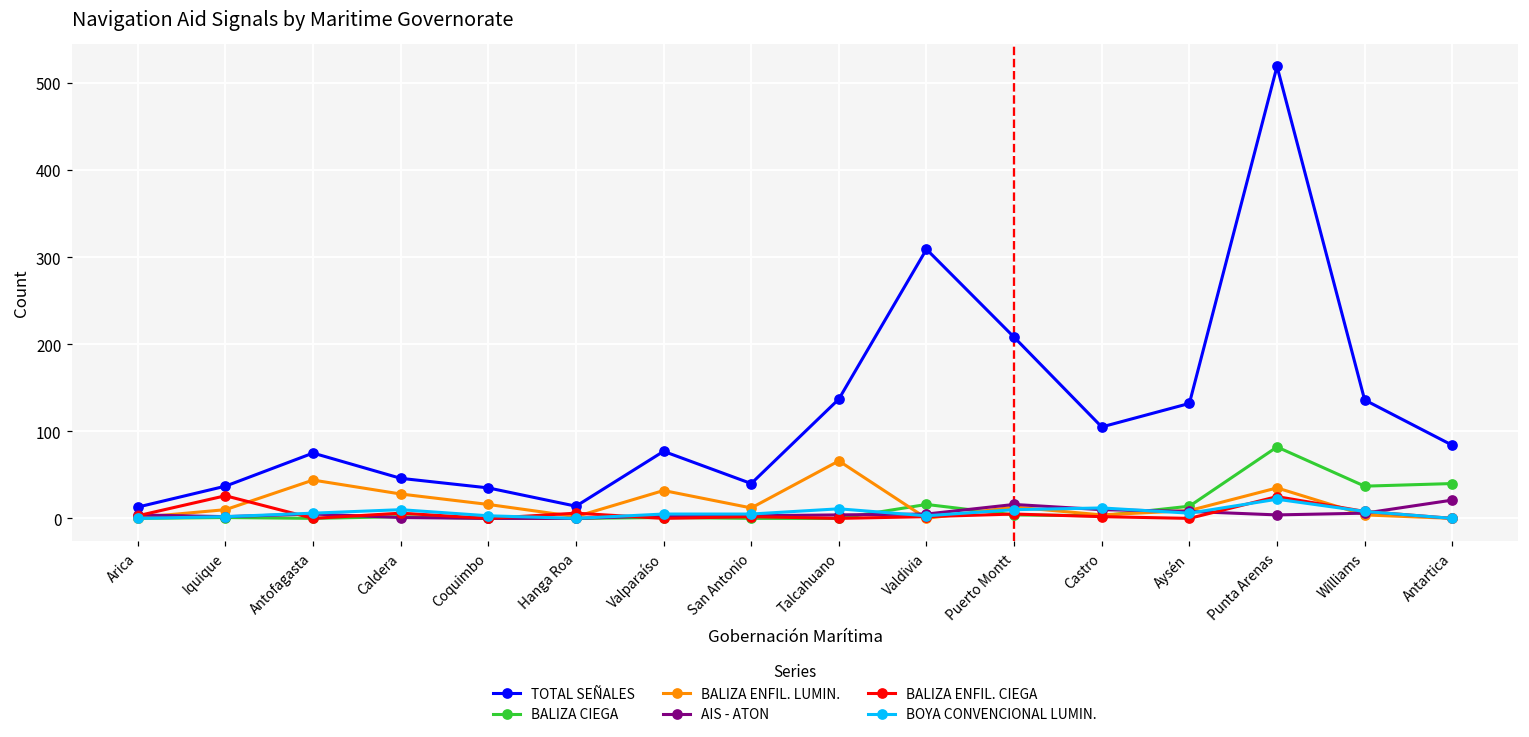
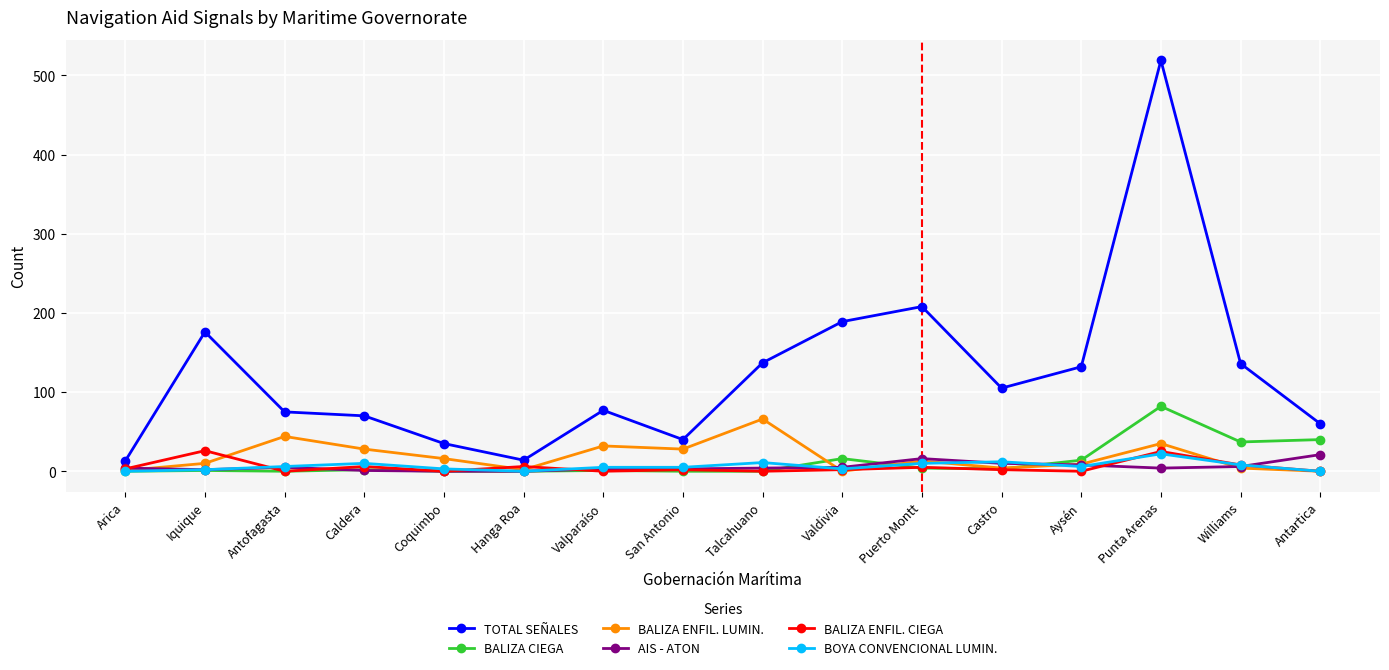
  {
    "TOTAL SEÑALES": {
      "Arica": 10,
-     "Iquique": 40,
+     "Iquique": 180,
      "Antofagasta": 80,
-     "Caldera": 50,
+     "Caldera": 70,
      "Coquimbo": 40,
      "Hanga Roa": 10,
      "Valparaíso": 80,
      "San Antonio": 40,
      "Talcahuano": 140,
-     "Valdivia": 310,
+     "Valdivia": 190,
      "Puerto Montt": 210,
      "Castro": 110,
      "Aysén": 130,
      "Punta Arenas": 520,
      "Williams": 140,
-     "Antartica": 80
+     "Antartica": 60
    },
    "BALIZA CIEGA": {
      "Valdivia": 20,
      "Aysén": 10,
      "Punta Arenas": 80,
      "Williams": 40,
      "Antartica": 40
    },
    "BALIZA ENFIL. LUMIN.": {
      "Iquique": 10,
      "Antofagasta": 40,
      "Caldera": 30,
      "Coquimbo": 20,
      "Valparaíso": 30,
-     "San Antonio": 10,
+     "San Antonio": 30,
      "Talcahuano": 70,
      "Punta Arenas": 40
    },
    "AIS - ATON": {
      "Talcahuano": 0,
      "Punta Arenas": 0,
      "Antartica": 20
    },
    "BALIZA ENFIL. CIEGA": {
      "Iquique": 30,
      "Caldera": 10,
      "Hanga Roa": 10,
      "Aysén": 0
    },
    "BOYA CONVENCIONAL LUMIN.": {
      "Caldera": 10,
      "Talcahuano": 10
    }
  }
